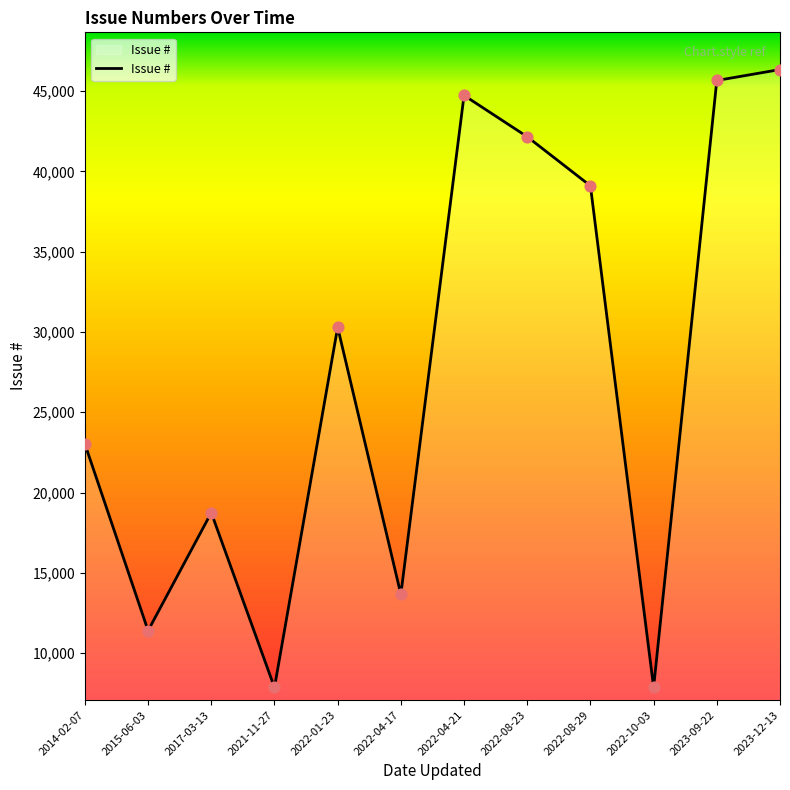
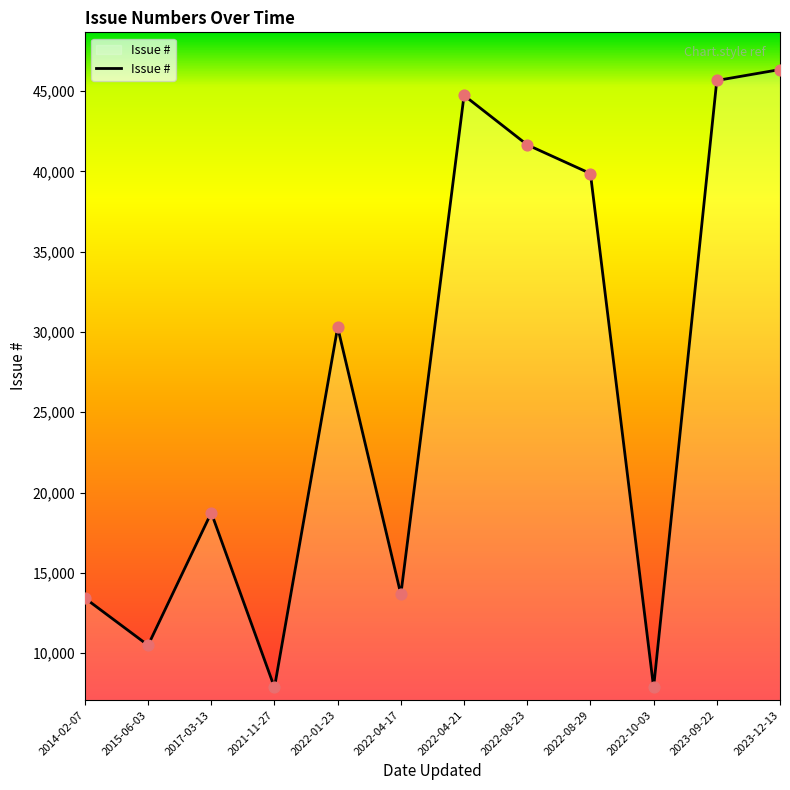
  {
-   "2014-02-07": "23,000",
-   "2015-06-03": "11,400",
+   "2014-02-07": "13,400",
+   "2015-06-03": "10,500",
    "2017-03-13": "18,700",
    "2021-11-27": "7,900",
    "2022-01-23": "30,300",
    "2022-04-17": "13,700",
    "2022-04-21": "44,700",
-   "2022-08-23": "42,200",
-   "2022-08-29": "39,100",
+   "2022-08-23": "41,700",
+   "2022-08-29": "39,900",
    "2022-10-03": "7,900",
    "2023-09-22": "45,700",
    "2023-12-13": "46,300"
  }
